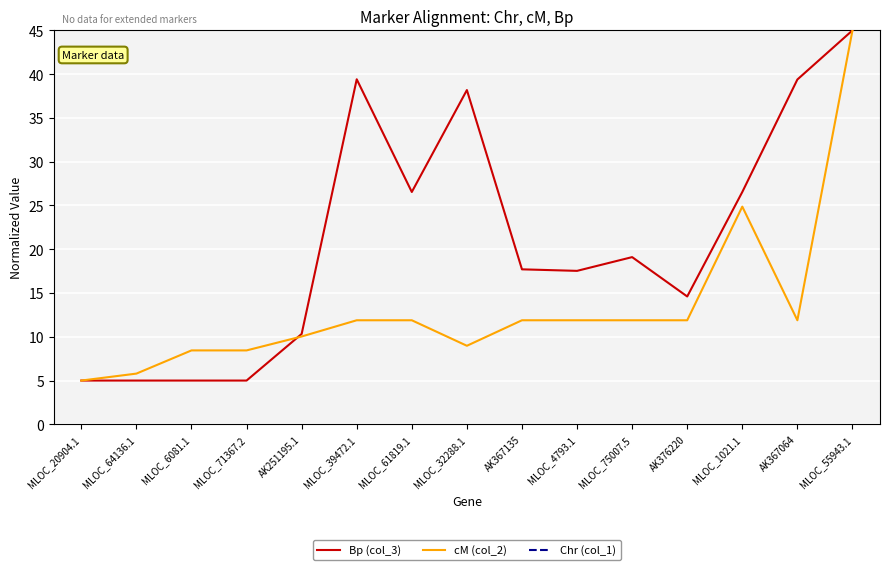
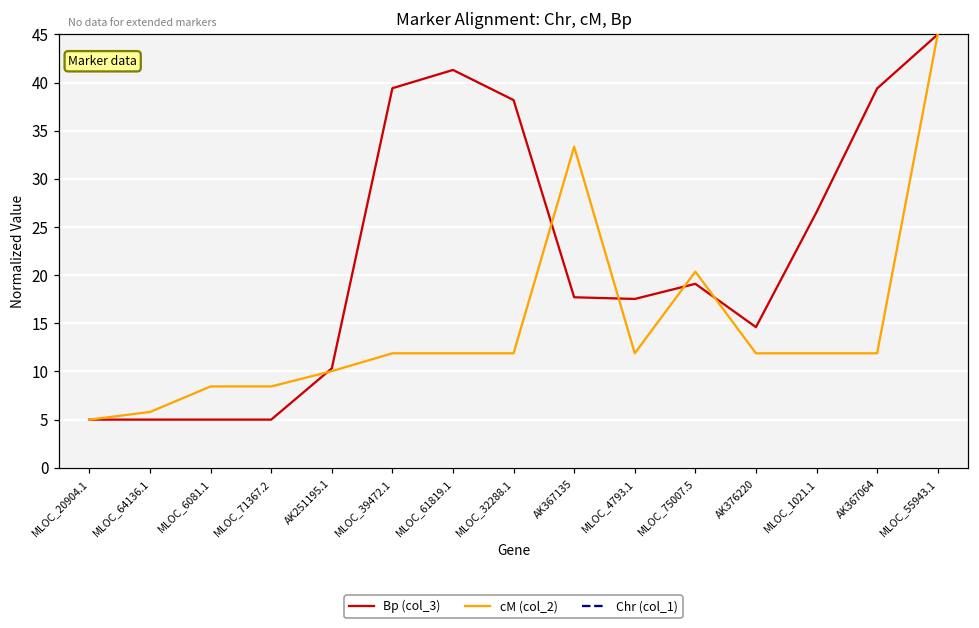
  {
    "Bp (col_3)": {
      "MLOC_64136.1": 5,
      "MLOC_6081.1": 5,
      "MLOC_71367.2": 5,
      "MLOC_39472.1": 39,
-     "MLOC_61819.1": 27,
+     "MLOC_61819.1": 41,
      "MLOC_32288.1": 38,
      "AK367135": 18,
      "MLOC_4793.1": 18,
      "MLOC_75007.5": 19,
      "AK376220": 15,
      "MLOC_1021.1": 27,
      "AK367064": 39
    },
    "cM (col_2)": {
      "MLOC_64136.1": 6,
      "MLOC_6081.1": 8,
      "MLOC_71367.2": 8,
      "MLOC_39472.1": 12,
      "MLOC_61819.1": 12,
-     "MLOC_32288.1": 9,
-     "AK367135": 12,
+     "MLOC_32288.1": 12,
+     "AK367135": 33,
      "MLOC_4793.1": 12,
-     "MLOC_75007.5": 12,
+     "MLOC_75007.5": 20,
      "AK376220": 12,
-     "MLOC_1021.1": 25,
+     "MLOC_1021.1": 12,
      "AK367064": 12
    }
  }
